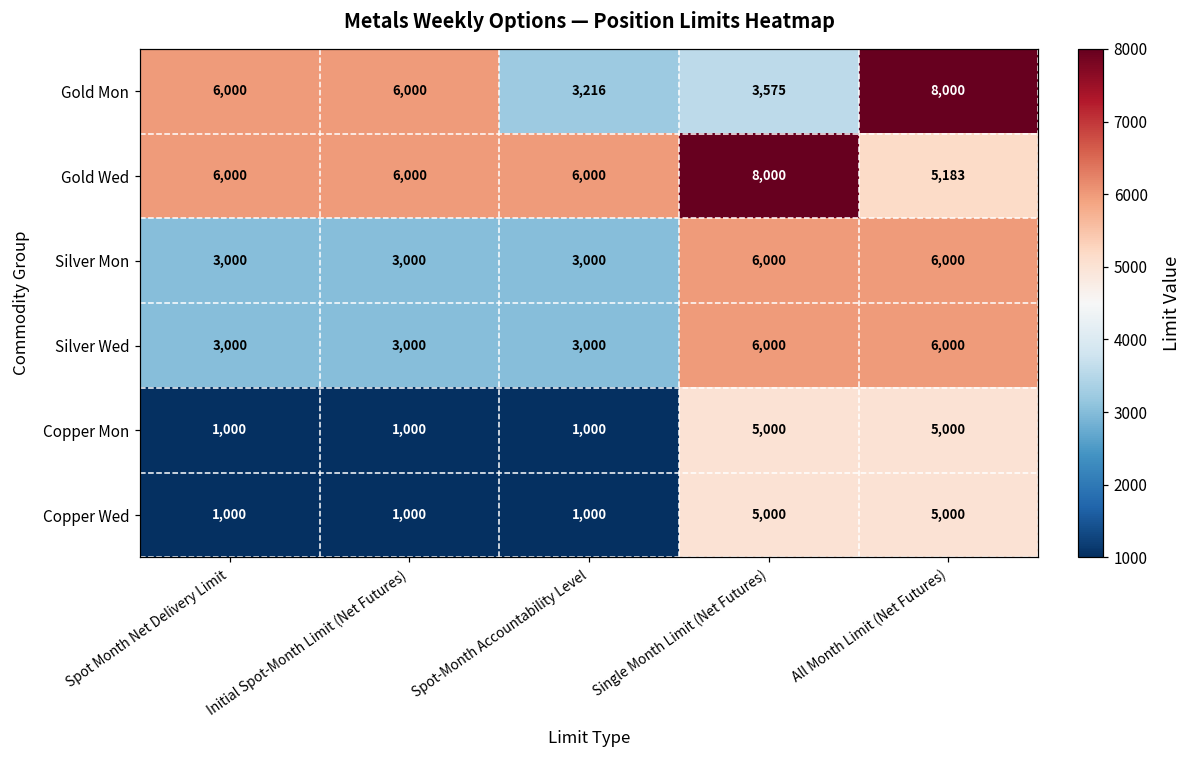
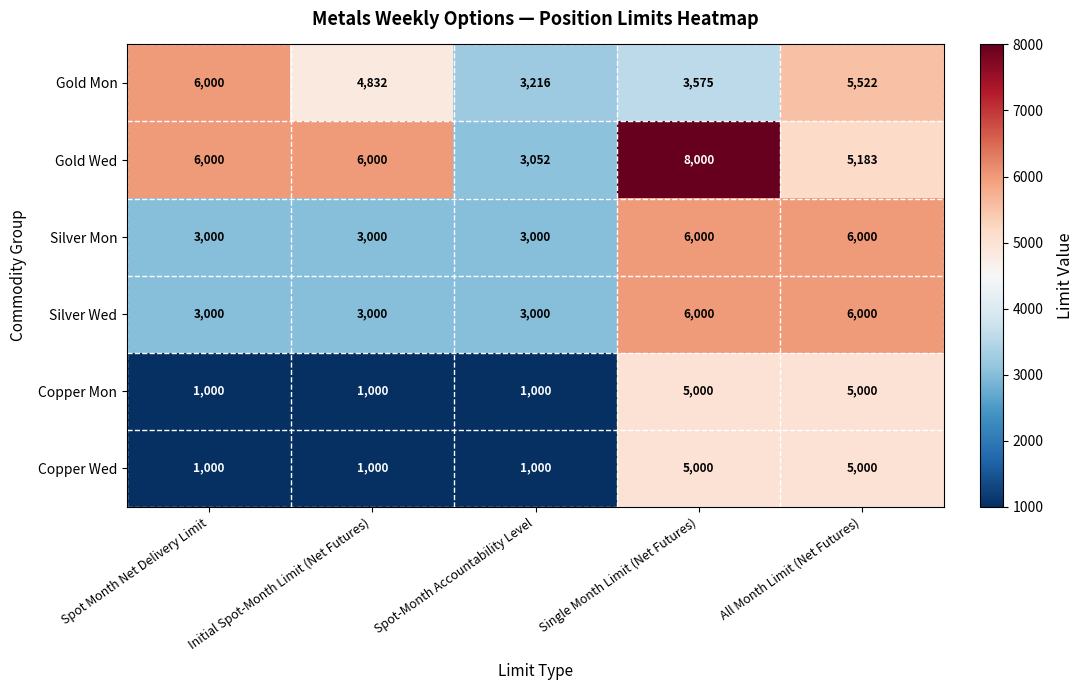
  {
    "Gold Mon": {
      "Spot Month Net Delivery Limit": "6,000",
-     "Initial Spot-Month Limit (Net Futures)": "6,000",
+     "Initial Spot-Month Limit (Net Futures)": "4,832",
      "Spot-Month Accountability Level": "3,216",
      "Single Month Limit (Net Futures)": "3,575",
-     "All Month Limit (Net Futures)": "8,000"
+     "All Month Limit (Net Futures)": "5,522"
    },
    "Gold Wed": {
      "Spot Month Net Delivery Limit": "6,000",
      "Initial Spot-Month Limit (Net Futures)": "6,000",
-     "Spot-Month Accountability Level": "6,000",
+     "Spot-Month Accountability Level": "3,052",
      "Single Month Limit (Net Futures)": "8,000",
      "All Month Limit (Net Futures)": "5,183"
    },
    "Silver Mon": {
      "Spot Month Net Delivery Limit": "3,000",
      "Initial Spot-Month Limit (Net Futures)": "3,000",
      "Spot-Month Accountability Level": "3,000",
      "Single Month Limit (Net Futures)": "6,000",
      "All Month Limit (Net Futures)": "6,000"
    },
    "Silver Wed": {
      "Spot Month Net Delivery Limit": "3,000",
      "Initial Spot-Month Limit (Net Futures)": "3,000",
      "Spot-Month Accountability Level": "3,000",
      "Single Month Limit (Net Futures)": "6,000",
      "All Month Limit (Net Futures)": "6,000"
    },
    "Copper Mon": {
      "Spot Month Net Delivery Limit": "1,000",
      "Initial Spot-Month Limit (Net Futures)": "1,000",
      "Spot-Month Accountability Level": "1,000",
      "Single Month Limit (Net Futures)": "5,000",
      "All Month Limit (Net Futures)": "5,000"
    },
    "Copper Wed": {
      "Spot Month Net Delivery Limit": "1,000",
      "Initial Spot-Month Limit (Net Futures)": "1,000",
      "Spot-Month Accountability Level": "1,000",
      "Single Month Limit (Net Futures)": "5,000",
      "All Month Limit (Net Futures)": "5,000"
    }
  }
